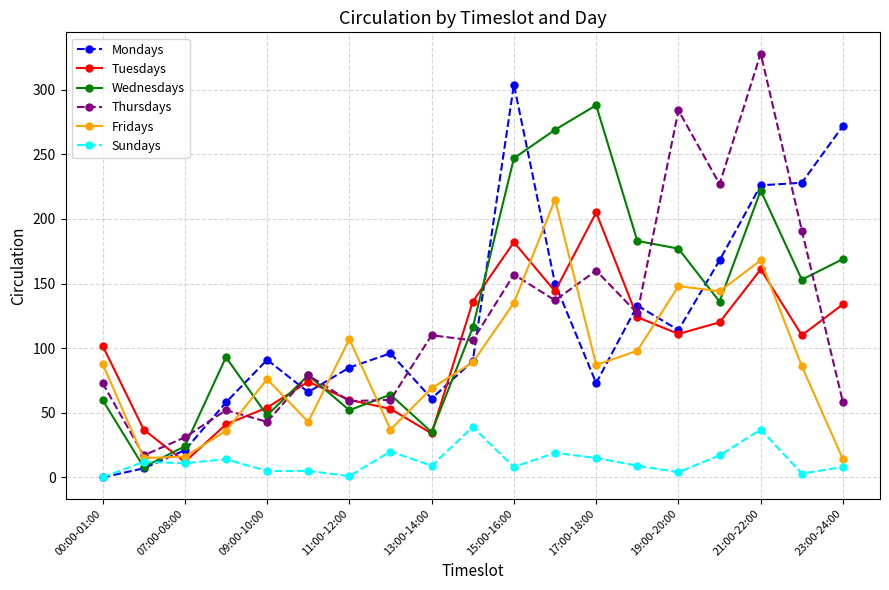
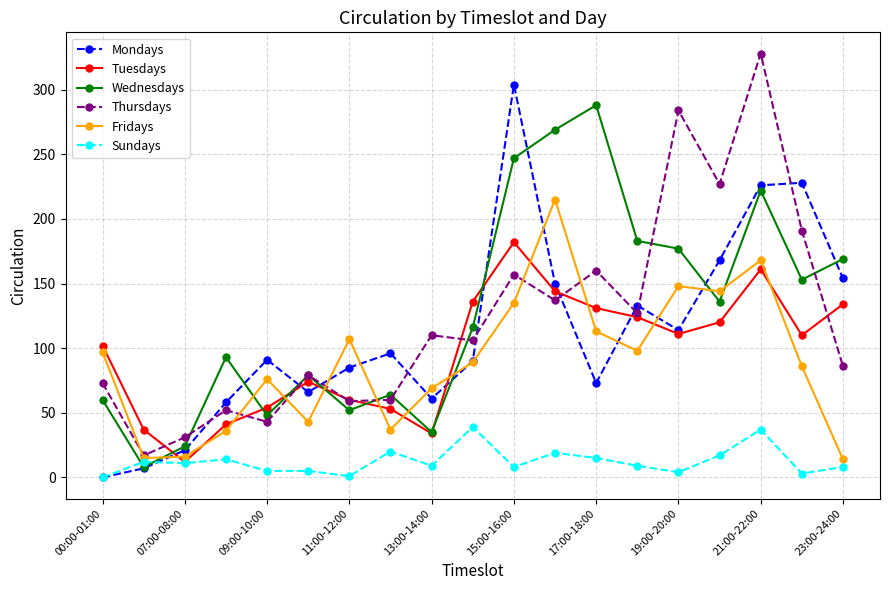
  {
    "Mondays": {
      "07:00-08:00": 21,
      "09:00-10:00": 91,
      "11:00-12:00": 85,
      "13:00-14:00": 61,
      "15:00-16:00": 304,
      "17:00-18:00": 73,
      "19:00-20:00": 114,
      "21:00-22:00": 226,
-     "23:00-24:00": 272
+     "23:00-24:00": 154
    },
    "Tuesdays": {
      "00:00-01:00": 102,
      "09:00-10:00": 54,
      "15:00-16:00": 182,
-     "17:00-18:00": 205,
+     "17:00-18:00": 131,
      "19:00-20:00": 111,
      "21:00-22:00": 161,
      "23:00-24:00": 134
    },
    "Wednesdays": {
      "00:00-01:00": 60,
      "07:00-08:00": 24,
      "09:00-10:00": 48,
      "11:00-12:00": 52,
      "15:00-16:00": 247,
      "17:00-18:00": 288,
      "19:00-20:00": 177,
      "21:00-22:00": 222,
      "23:00-24:00": 169
    },
    "Thursdays": {
      "00:00-01:00": 73,
      "07:00-08:00": 31,
      "09:00-10:00": 43,
      "13:00-14:00": 110,
      "15:00-16:00": 157,
      "17:00-18:00": 160,
      "19:00-20:00": 284,
      "21:00-22:00": 328,
-     "23:00-24:00": 58
+     "23:00-24:00": 86
    },
    "Fridays": {
-     "00:00-01:00": 88,
+     "00:00-01:00": 97,
      "07:00-08:00": 16,
      "09:00-10:00": 76,
      "11:00-12:00": 107,
      "13:00-14:00": 69,
      "15:00-16:00": 135,
-     "17:00-18:00": 87,
+     "17:00-18:00": 113,
      "19:00-20:00": 148,
      "21:00-22:00": 168,
      "23:00-24:00": 14
    },
    "Sundays": {
      "09:00-10:00": 5,
      "11:00-12:00": 1,
      "13:00-14:00": 9,
      "15:00-16:00": 8,
      "17:00-18:00": 15,
      "19:00-20:00": 4,
      "21:00-22:00": 37,
      "23:00-24:00": 8
    }
  }
